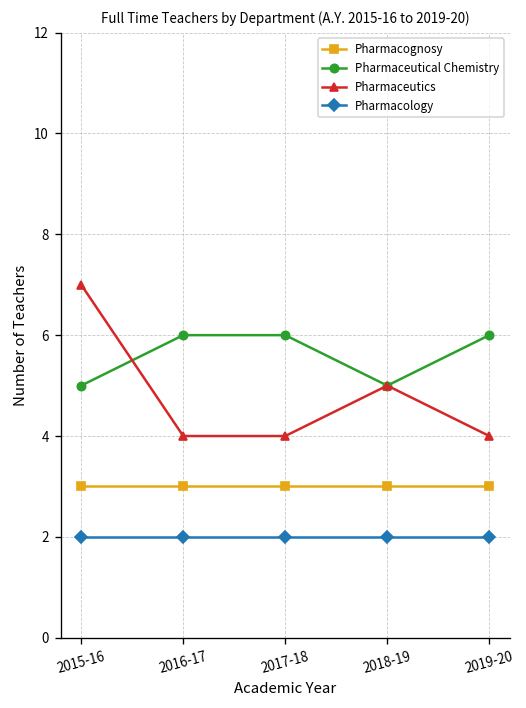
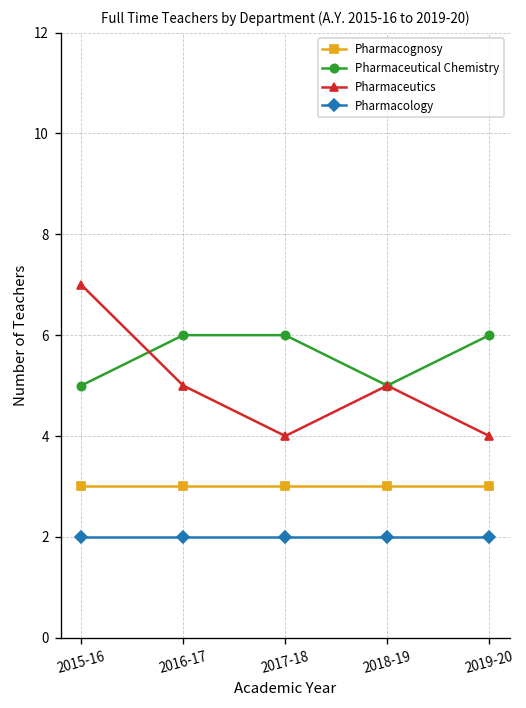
  {
    "Pharmacognosy": {
      "2015-16": 3,
      "2016-17": 3,
      "2017-18": 3,
      "2018-19": 3,
      "2019-20": 3
    },
    "Pharmaceutical Chemistry": {
      "2015-16": 5,
      "2016-17": 6,
      "2017-18": 6,
      "2019-20": 6
    },
    "Pharmaceutics": {
      "2015-16": 7,
-     "2016-17": 4,
+     "2016-17": 5,
      "2017-18": 4,
      "2019-20": 4
    },
    "Pharmacology": {
      "2015-16": 2,
      "2016-17": 2,
      "2017-18": 2,
      "2018-19": 2,
      "2019-20": 2
    }
  }
